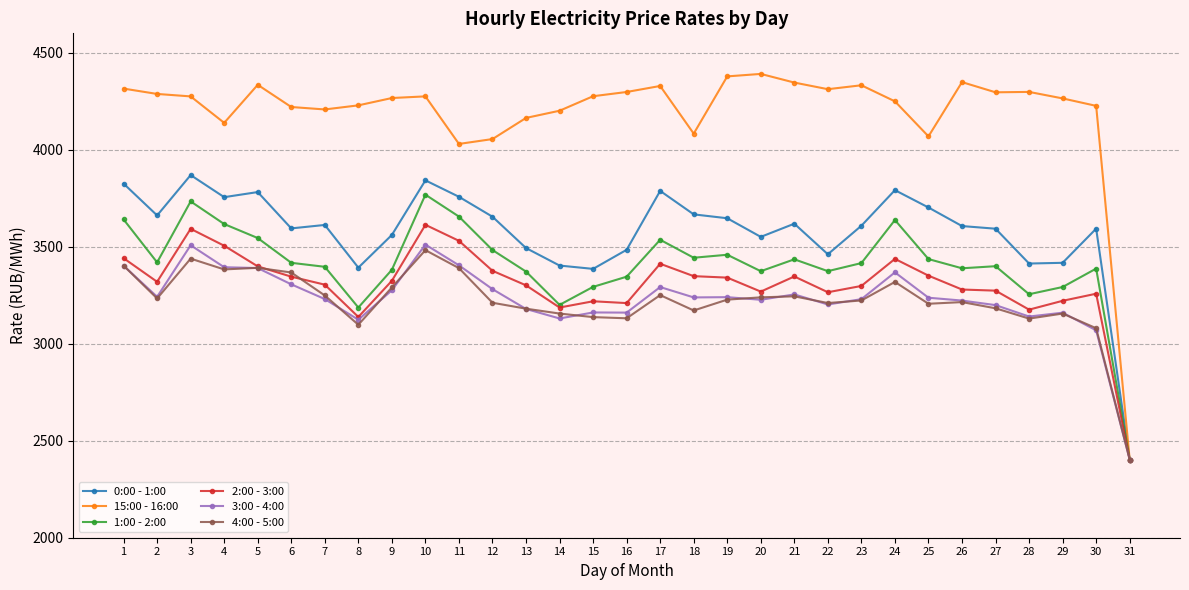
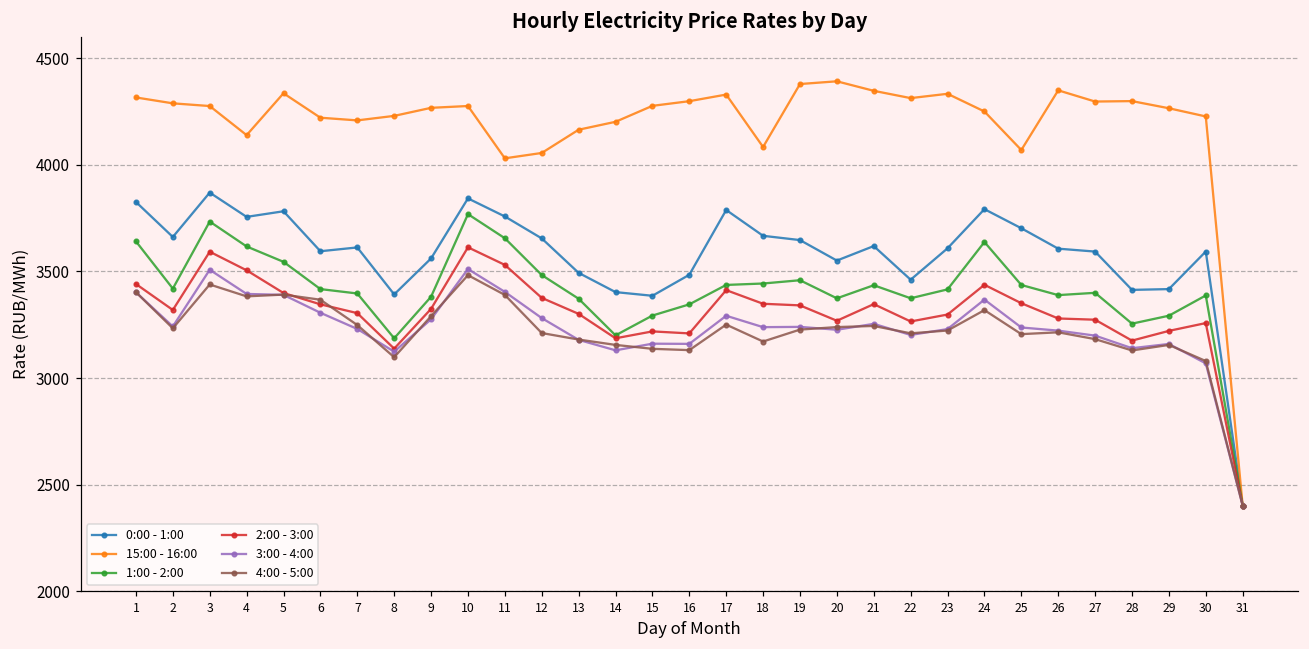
  {
    "0:00 - 1:00": {
      "1": 3830,
      "2": 3660,
      "3": 3870,
      "4": 3760,
      "5": 3780,
      "6": 3590,
      "7": 3610,
      "8": 3390,
      "9": 3560,
      "10": 3840,
      "11": 3760,
      "12": 3650,
      "13": 3490,
      "14": 3400,
      "15": 3390,
      "16": 3480,
      "17": 3790,
      "18": 3670,
      "19": 3650,
      "20": 3550,
      "21": 3620,
      "22": 3460,
      "23": 3610,
      "24": 3790,
      "25": 3700,
      "26": 3610,
      "27": 3590,
      "28": 3410,
      "29": 3420,
      "30": 3590
    },
    "15:00 - 16:00": {
      "1": 4320,
      "2": 4290,
      "3": 4270,
      "4": 4140,
      "5": 4330,
      "6": 4220,
      "7": 4210,
      "8": 4230,
      "9": 4270,
      "10": 4280,
      "11": 4030,
      "12": 4050,
      "13": 4160,
      "14": 4200,
      "15": 4280,
      "16": 4300,
      "17": 4330,
      "18": 4080,
      "19": 4380,
      "20": 4390,
      "21": 4350,
      "22": 4310,
      "23": 4330,
      "24": 4250,
      "25": 4070,
      "26": 4350,
      "27": 4300,
      "28": 4300,
      "29": 4260,
      "30": 4230
    },
    "1:00 - 2:00": {
      "1": 3640,
      "2": 3420,
      "3": 3730,
      "4": 3620,
      "5": 3540,
      "6": 3420,
      "7": 3400,
      "8": 3190,
      "9": 3380,
      "10": 3770,
      "11": 3660,
      "12": 3480,
      "13": 3370,
      "14": 3200,
      "15": 3290,
      "16": 3350,
-     "17": 3540,
+     "17": 3440,
      "18": 3440,
      "19": 3460,
      "20": 3370,
      "21": 3440,
      "22": 3370,
      "23": 3420,
      "24": 3640,
      "25": 3440,
      "26": 3390,
      "27": 3400,
      "28": 3260,
      "29": 3290,
      "30": 3390
    },
    "2:00 - 3:00": {
      "1": 3440,
      "2": 3320,
      "3": 3590,
      "4": 3510,
      "6": 3350,
      "7": 3300,
      "8": 3140,
      "9": 3320,
      "10": 3610,
      "11": 3530,
      "12": 3380,
      "13": 3300,
      "14": 3190,
      "15": 3220,
      "16": 3210,
      "17": 3410,
      "18": 3350,
      "19": 3340,
      "20": 3270,
      "21": 3350,
      "22": 3270,
      "23": 3300,
      "24": 3440,
      "25": 3350,
      "26": 3280,
      "27": 3270,
      "28": 3180,
      "29": 3220,
      "30": 3260
    },
    "3:00 - 4:00": {
      "3": 3510,
      "6": 3310,
      "7": 3230,
      "8": 3120,
      "9": 3280,
      "10": 3510,
      "11": 3400,
      "12": 3280,
      "14": 3130,
      "15": 3160,
      "16": 3160,
      "17": 3290,
      "18": 3240,
      "24": 3370,
      "25": 3240,
      "27": 3200
    },
    "4:00 - 5:00": {
      "3": 3440,
      "6": 3370,
      "7": 3250,
      "8": 3100,
      "9": 3290,
      "10": 3480,
      "11": 3390,
      "12": 3210,
      "14": 3160,
      "15": 3140,
      "16": 3130,
      "17": 3250,
      "18": 3170,
      "24": 3320,
      "25": 3210,
      "27": 3180
    }
  }
